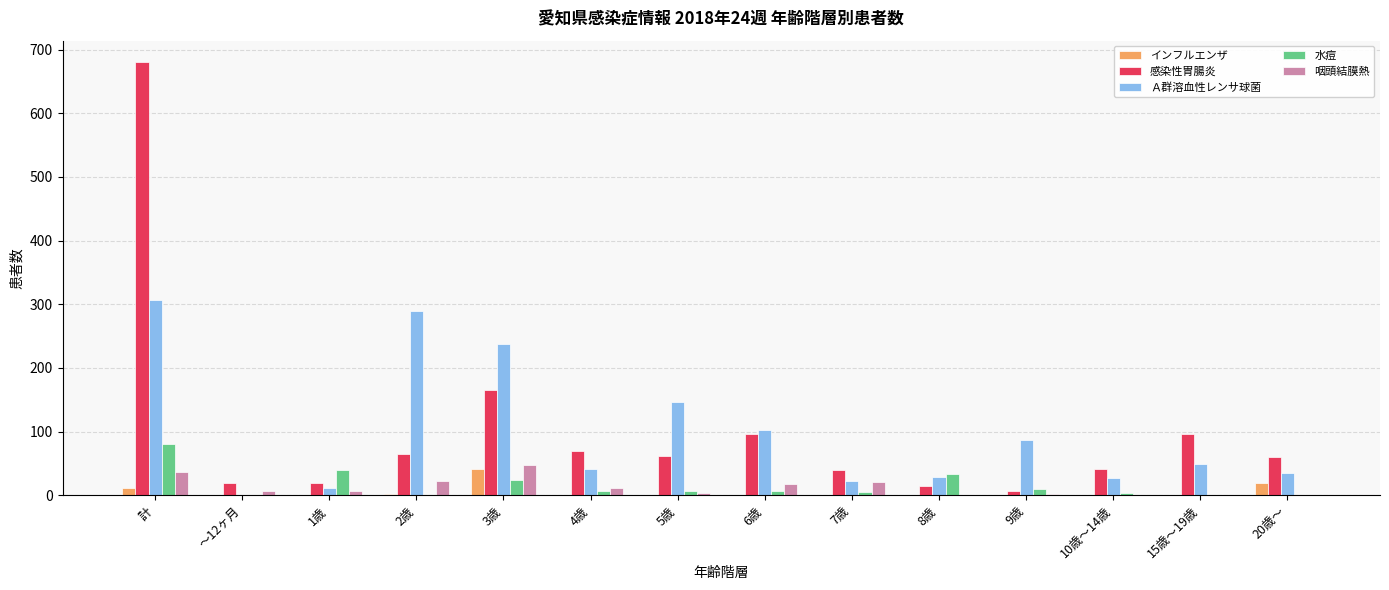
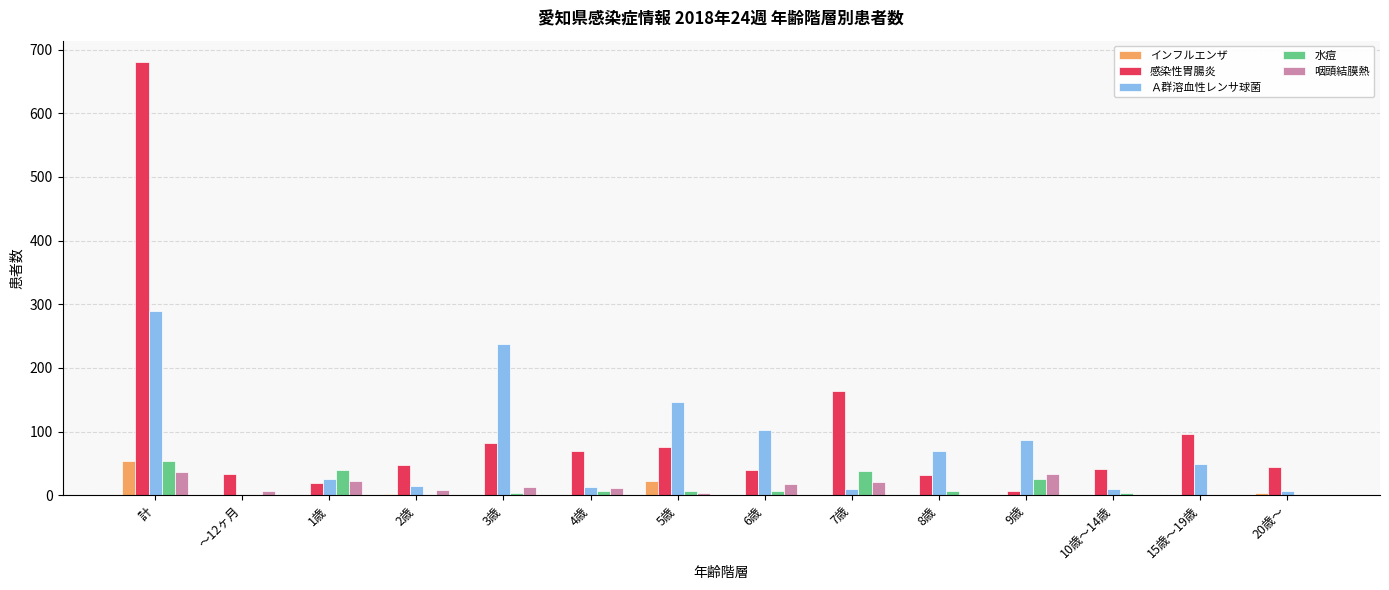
  {
    "インフルエンザ": {
-     "計": 10,
-     "3歳": 40,
-     "5歳": 0,
+     "計": 50,
+     "3歳": 0,
+     "5歳": 20,
      "6歳": 0,
      "8歳": 0,
      "10歳～14歳": 0,
      "15歳～19歳": 0,
-     "20歳～": 20
+     "20歳～": 0
    },
    "感染性胃腸炎": {
      "計": 680,
-     "～12ヶ月": 20,
+     "～12ヶ月": 30,
      "1歳": 20,
-     "2歳": 70,
-     "3歳": 170,
+     "2歳": 50,
+     "3歳": 80,
      "4歳": 70,
-     "5歳": 60,
-     "6歳": 100,
-     "7歳": 40,
-     "8歳": 20,
+     "5歳": 80,
+     "6歳": 40,
+     "7歳": 160,
+     "8歳": 30,
      "9歳": 10,
      "10歳～14歳": 40,
      "15歳～19歳": 100,
-     "20歳～": 60
+     "20歳～": 40
    },
    "Ａ群溶血性レンサ球菌": {
-     "計": 310,
-     "1歳": 10,
-     "2歳": 290,
+     "計": 290,
+     "1歳": 30,
+     "2歳": 20,
      "3歳": 240,
-     "4歳": 40,
+     "4歳": 10,
      "5歳": 150,
      "6歳": 100,
-     "7歳": 20,
-     "8歳": 30,
+     "7歳": 10,
+     "8歳": 70,
      "9歳": 90,
-     "10歳～14歳": 30,
+     "10歳～14歳": 10,
      "15歳～19歳": 50,
-     "20歳～": 40
+     "20歳～": 10
    },
    "水痘": {
-     "計": 80,
+     "計": 50,
      "～12ヶ月": 0,
      "1歳": 40,
-     "3歳": 20,
+     "3歳": 0,
      "4歳": 10,
      "5歳": 10,
      "6歳": 10,
-     "7歳": 10,
-     "8歳": 30,
-     "9歳": 10,
+     "7歳": 40,
+     "8歳": 10,
+     "9歳": 30,
      "10歳～14歳": 0,
      "15歳～19歳": 0
    },
    "咽頭結膜熱": {
      "計": 40,
      "～12ヶ月": 10,
-     "1歳": 10,
-     "2歳": 20,
-     "3歳": 50,
+     "1歳": 20,
+     "2歳": 10,
+     "3歳": 10,
      "4歳": 10,
      "5歳": 0,
      "6歳": 20,
      "7歳": 20,
      "8歳": 0,
-     "9歳": 0,
+     "9歳": 30,
      "10歳～14歳": 0,
      "15歳～19歳": 0,
      "20歳～": 0
    }
  }
